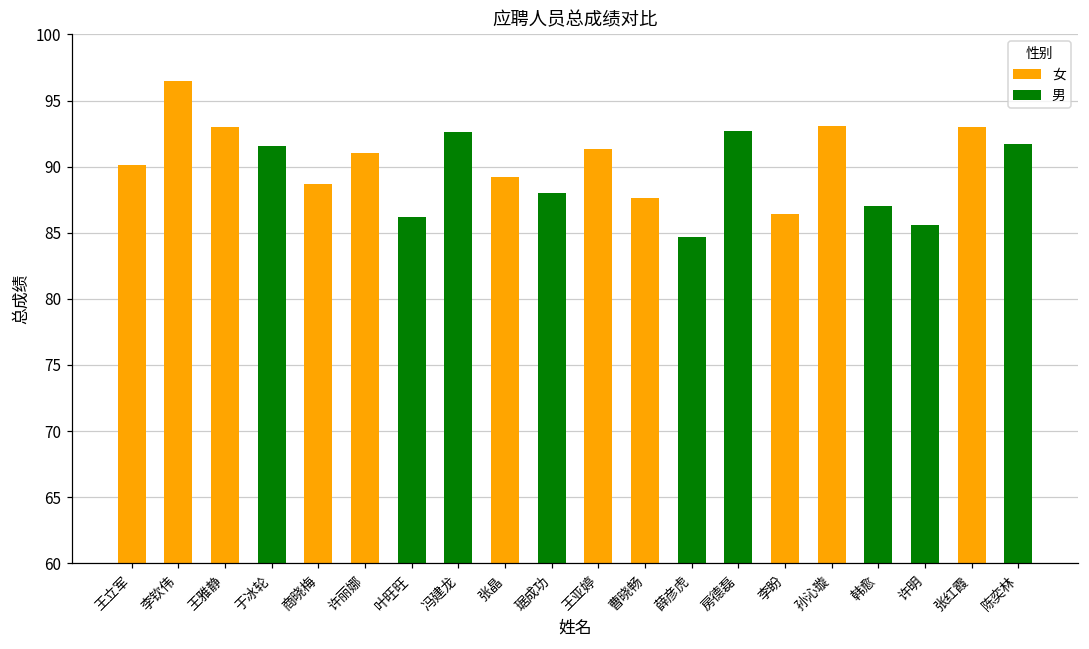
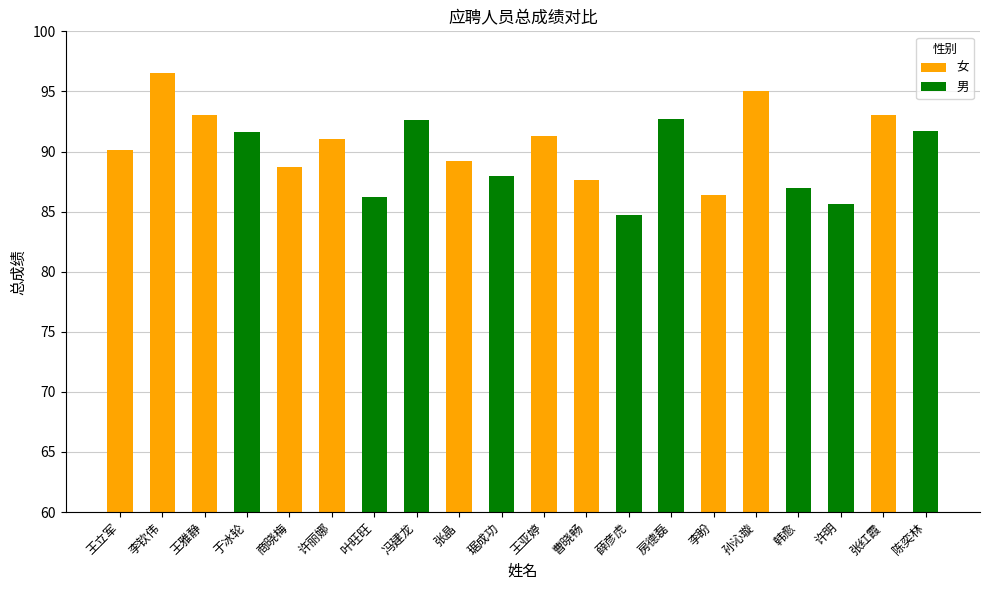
  {
    "王立军": 90.1,
    "李钦伟": 96.5,
    "王雅静": 93.0,
    "于冰轮": 91.6,
    "商晓梅": 88.7,
    "许丽娜": 91.0,
    "叶旺旺": 86.2,
    "冯建龙": 92.6,
    "张晶": 89.2,
    "琚成功": 88.0,
    "王亚婷": 91.3,
    "曹晓畅": 87.6,
    "薛彦虎": 84.7,
    "房德磊": 92.7,
    "李盼": 86.4,
-   "孙沁璇": 93.1,
+   "孙沁璇": 95.0,
    "韩愈": 87.0,
    "许明": 85.6,
    "张红霞": 93.0,
    "陈奕林": 91.7
  }
